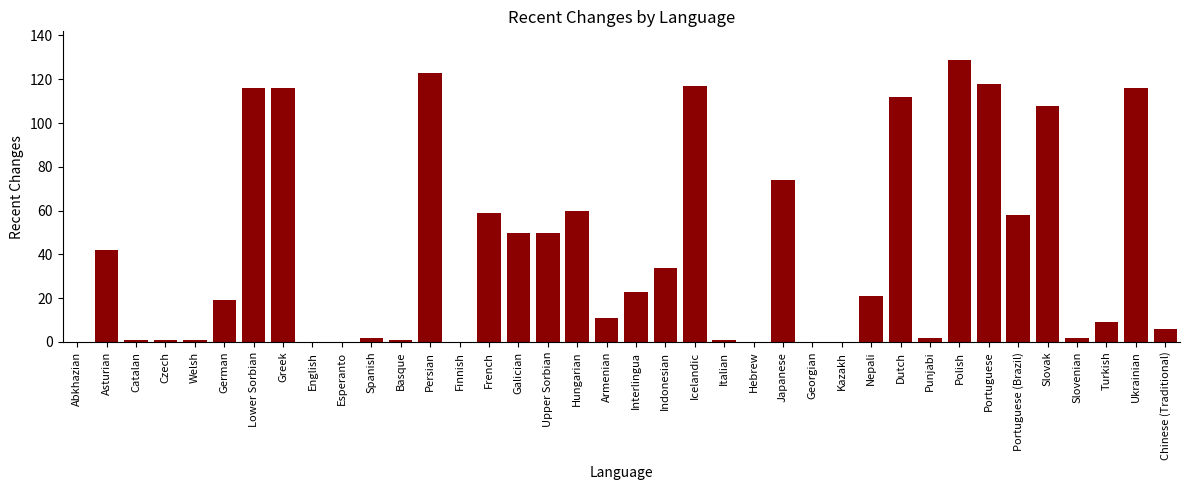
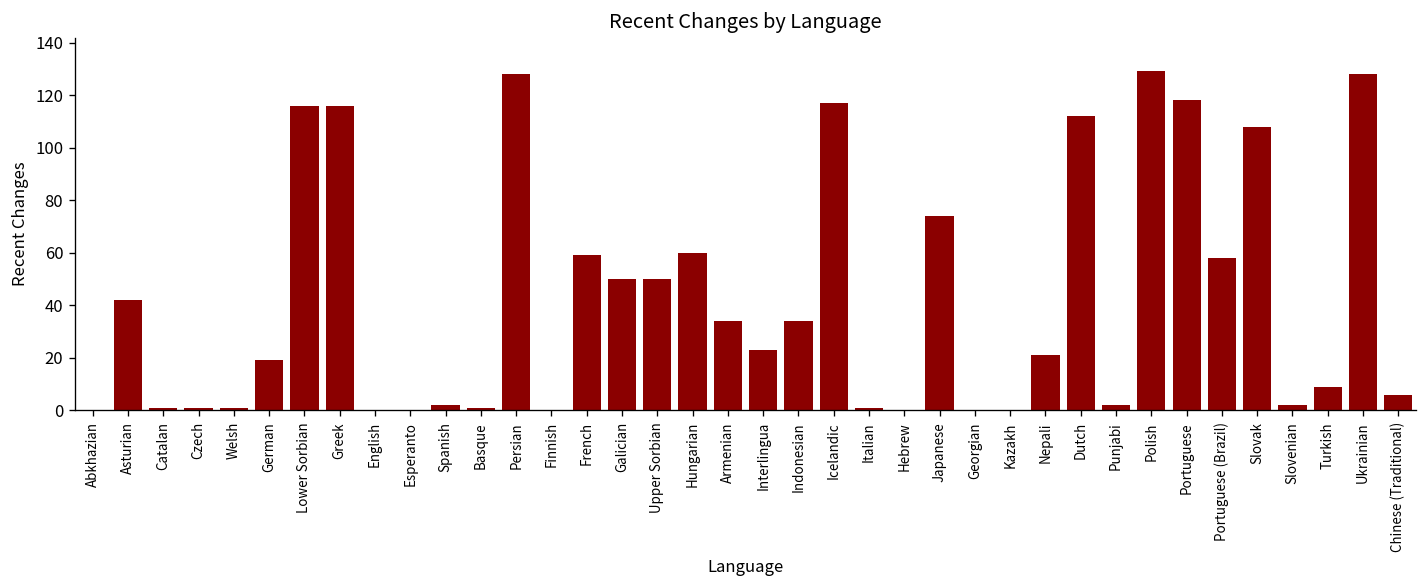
  {
    "Abkhazian": 0,
    "Asturian": 42,
    "German": 19,
    "Lower Sorbian": 116,
    "Greek": 116,
    "English": 0,
    "Esperanto": 0,
    "Spanish": 2,
-   "Persian": 123,
+   "Persian": 128,
    "Finnish": 0,
    "French": 59,
    "Galician": 50,
    "Upper Sorbian": 50,
    "Hungarian": 60,
-   "Armenian": 11,
+   "Armenian": 34,
    "Interlingua": 23,
    "Indonesian": 34,
    "Icelandic": 117,
    "Hebrew": 0,
    "Japanese": 74,
    "Georgian": 0,
    "Kazakh": 0,
    "Nepali": 21,
    "Dutch": 112,
    "Punjabi": 2,
    "Polish": 129,
    "Portuguese": 118,
    "Portuguese (Brazil)": 58,
    "Slovak": 108,
    "Slovenian": 2,
    "Turkish": 9,
-   "Ukrainian": 116,
+   "Ukrainian": 128,
    "Chinese (Traditional)": 6
  }
